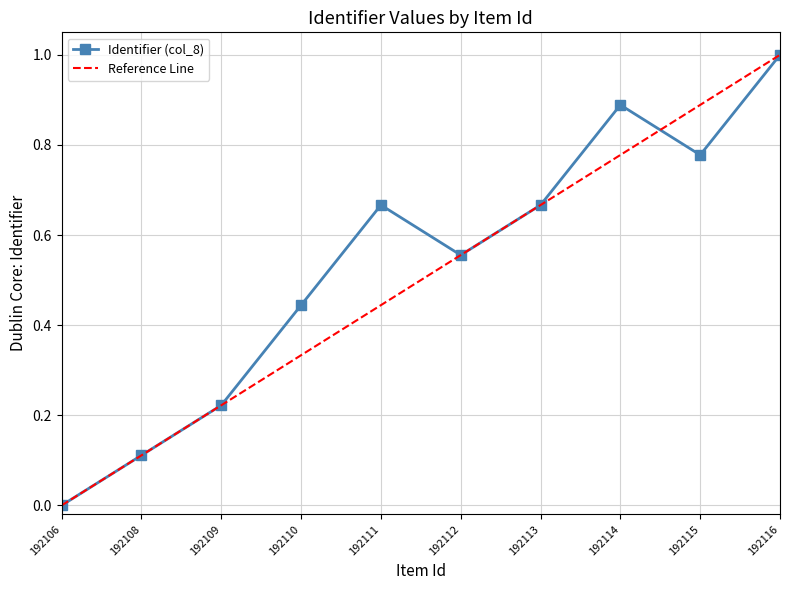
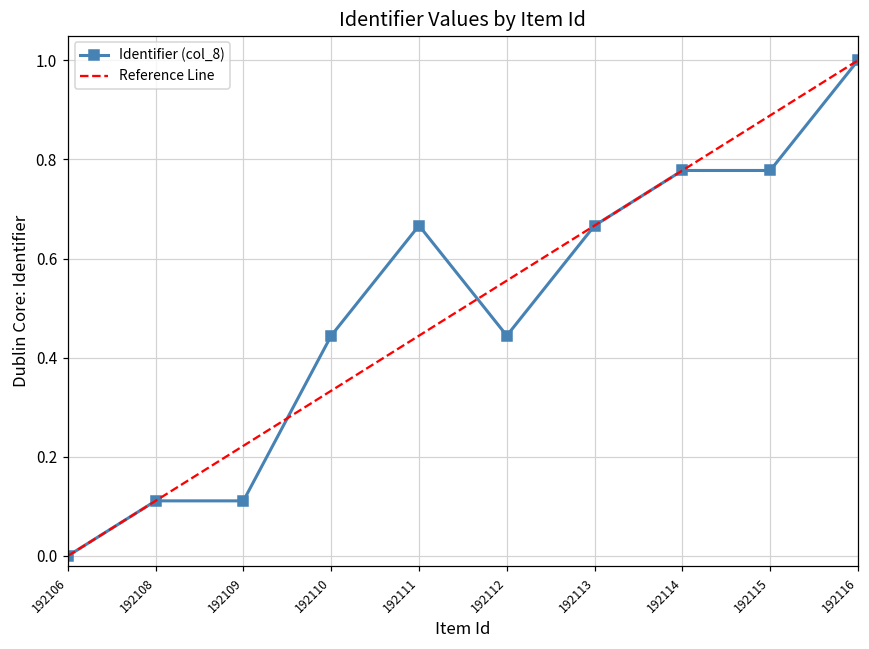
  {
    "Identifier (col_8)": {
      "192108": 0.11,
-     "192109": 0.22,
+     "192109": 0.11,
      "192110": 0.44,
      "192111": 0.67,
-     "192112": 0.56,
+     "192112": 0.44,
      "192113": 0.67,
-     "192114": 0.89,
+     "192114": 0.78,
      "192115": 0.78
    }
  }
